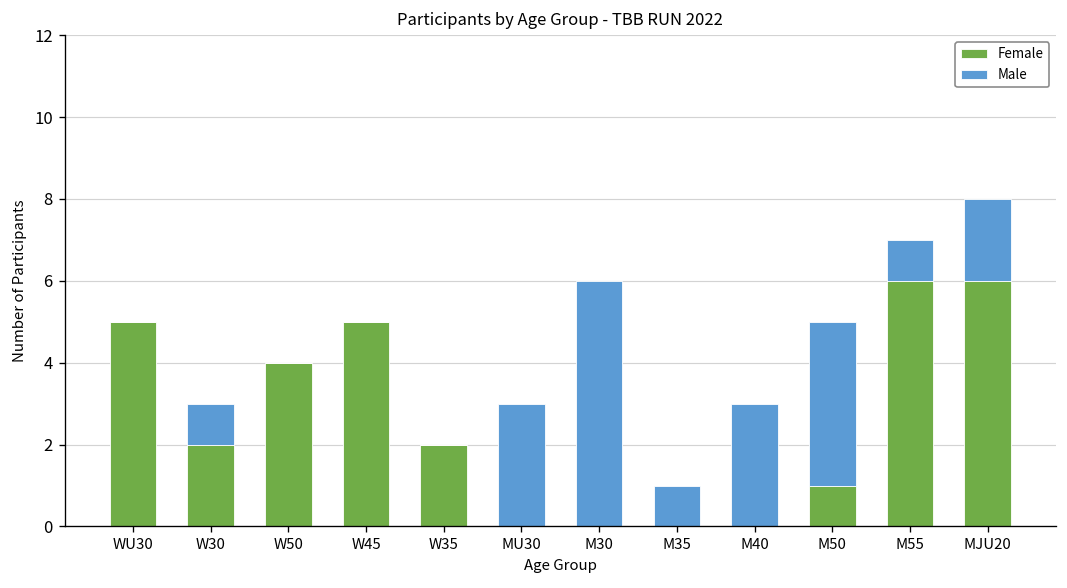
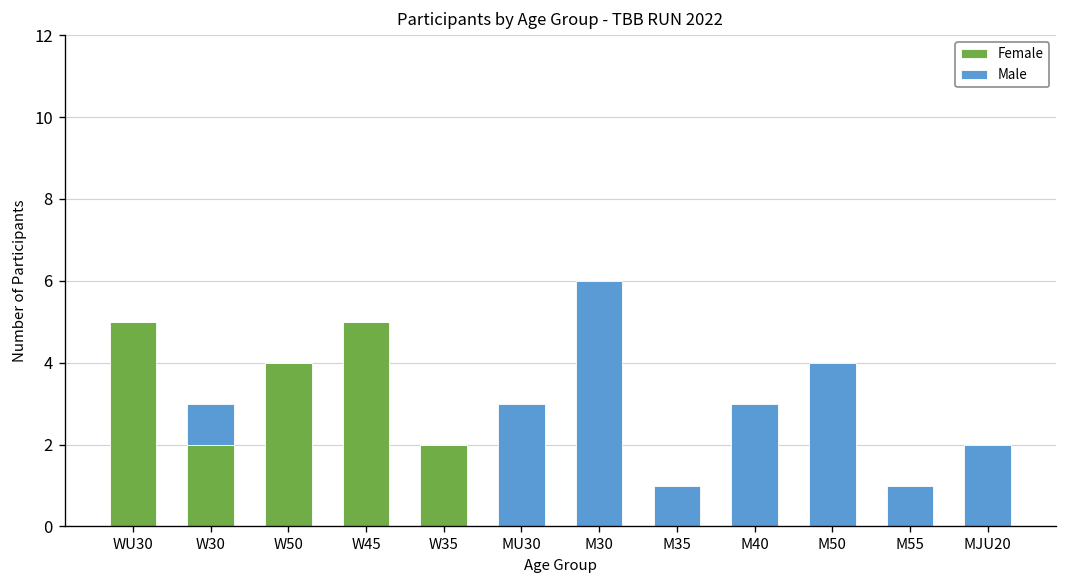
  {
    "Female": {
      "WU30": 5,
      "W30": 2,
      "W50": 4,
      "W45": 5,
      "W35": 2,
      "MU30": 0,
      "M30": 0,
      "M35": 0,
      "M40": 0,
-     "M50": 1,
-     "M55": 6,
-     "MJU20": 6
+     "M50": 0,
+     "M55": 0,
+     "MJU20": 0
    },
    "Male": {
      "WU30": 0,
      "W30": 1,
      "W50": 0,
      "W45": 0,
      "W35": 0,
      "MU30": 3,
      "M30": 6,
      "M35": 1,
      "M40": 3,
      "M50": 4,
      "M55": 1,
      "MJU20": 2
    }
  }
